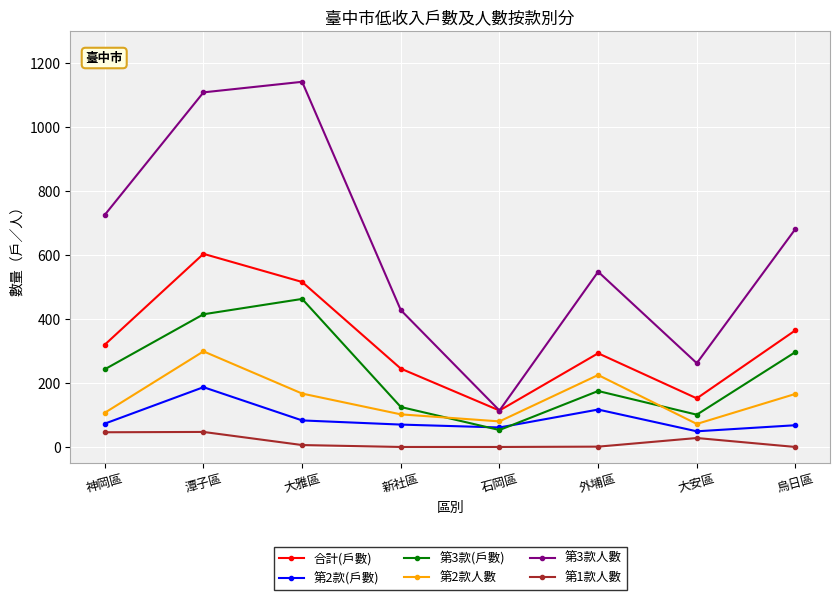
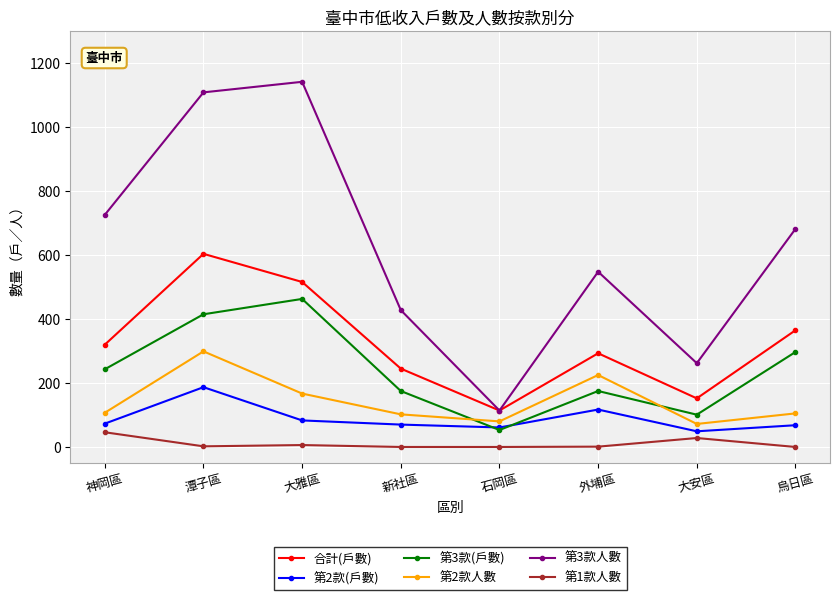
  {
    "合計(戶數)": {
      "神岡區": 320,
      "潭子區": 600,
      "大雅區": 520,
      "新社區": 250,
      "外埔區": 290,
      "大安區": 150,
      "烏日區": 370
    },
    "第2款(戶數)": {
      "神岡區": 70,
      "潭子區": 190,
      "大雅區": 80,
      "新社區": 70,
      "石岡區": 60,
      "外埔區": 120,
      "大安區": 50,
      "烏日區": 70
    },
    "第3款(戶數)": {
      "神岡區": 240,
      "潭子區": 420,
      "大雅區": 460,
-     "新社區": 130,
+     "新社區": 180,
      "石岡區": 50,
      "外埔區": 180,
      "大安區": 100,
      "烏日區": 300
    },
    "第2款人數": {
      "神岡區": 110,
      "潭子區": 300,
      "大雅區": 170,
      "新社區": 100,
      "石岡區": 80,
      "外埔區": 230,
      "大安區": 70,
-     "烏日區": 170
+     "烏日區": 110
    },
    "第3款人數": {
      "神岡區": 730,
      "潭子區": 1110,
      "大雅區": 1140,
      "新社區": 430,
      "外埔區": 550,
      "大安區": 260,
      "烏日區": 680
    },
    "第1款人數": {
      "神岡區": 50,
-     "潭子區": 50,
+     "潭子區": 0,
      "大雅區": 10,
      "新社區": 0,
      "石岡區": 0,
      "外埔區": 0,
      "大安區": 30,
      "烏日區": 0
    }
  }
